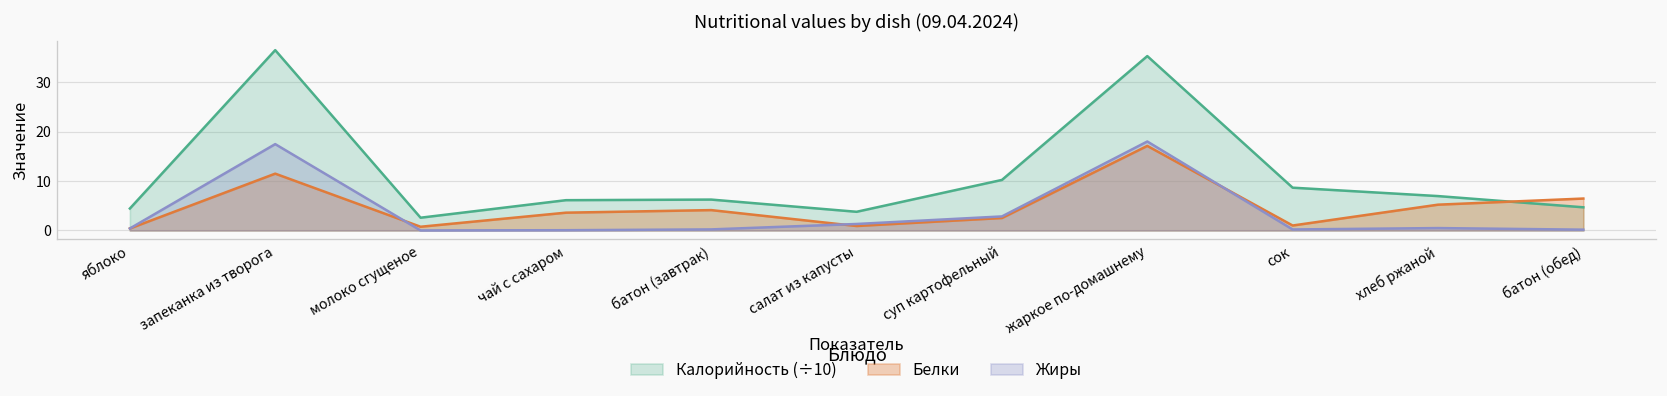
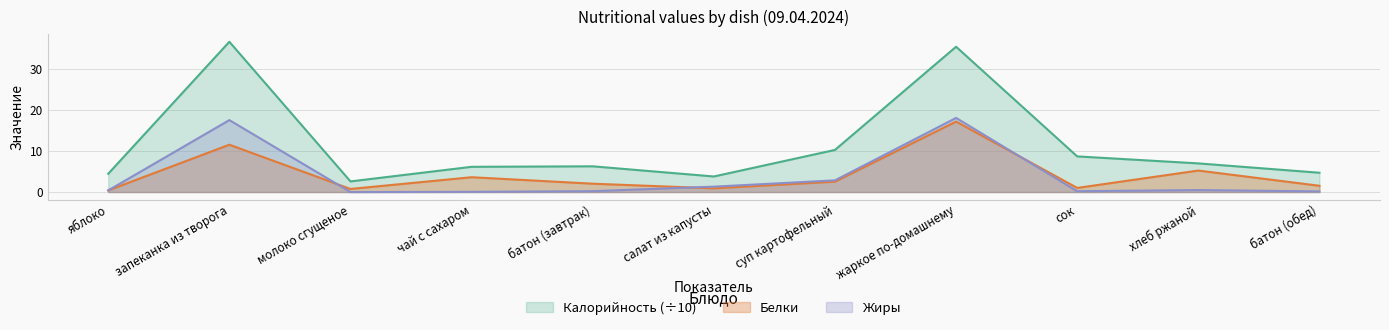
  {
    "Белки": {
      "запеканка из творога": 12,
      "молоко сгущеное": 1,
      "чай с сахаром": 4,
-     "батон (завтрак)": 4,
+     "батон (завтрак)": 2,
      "жаркое по-домашнему": 17,
      "сок": 1,
      "хлеб ржаной": 5,
-     "батон (обед)": 6
+     "батон (обед)": 2
    }
  }
